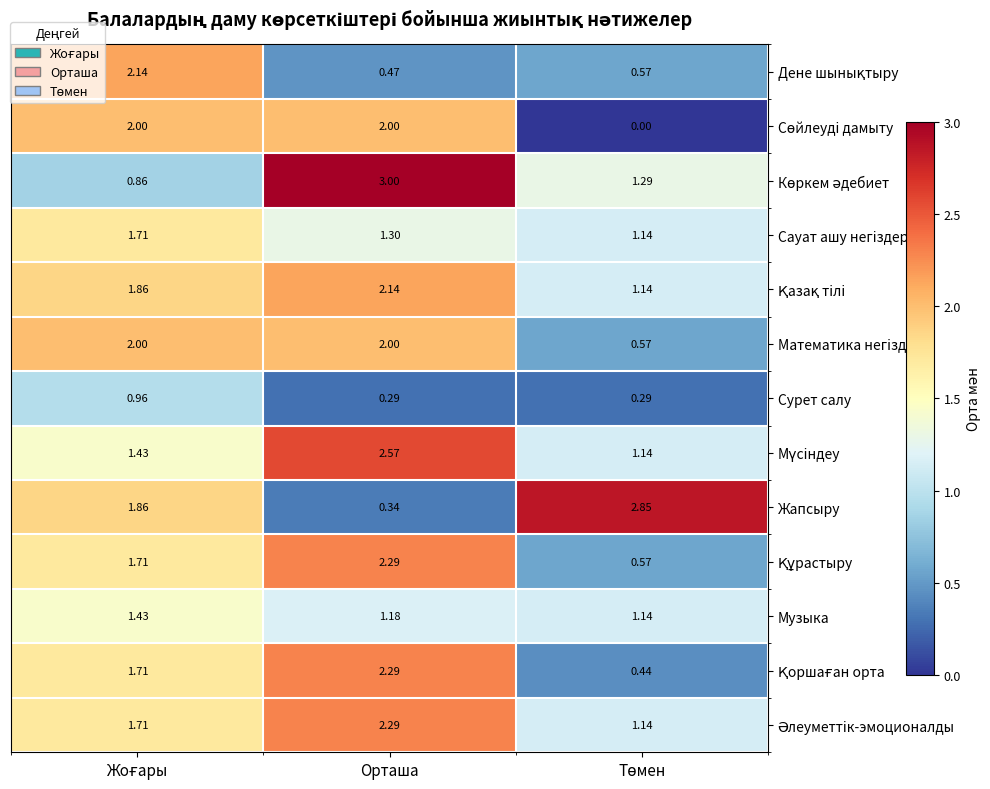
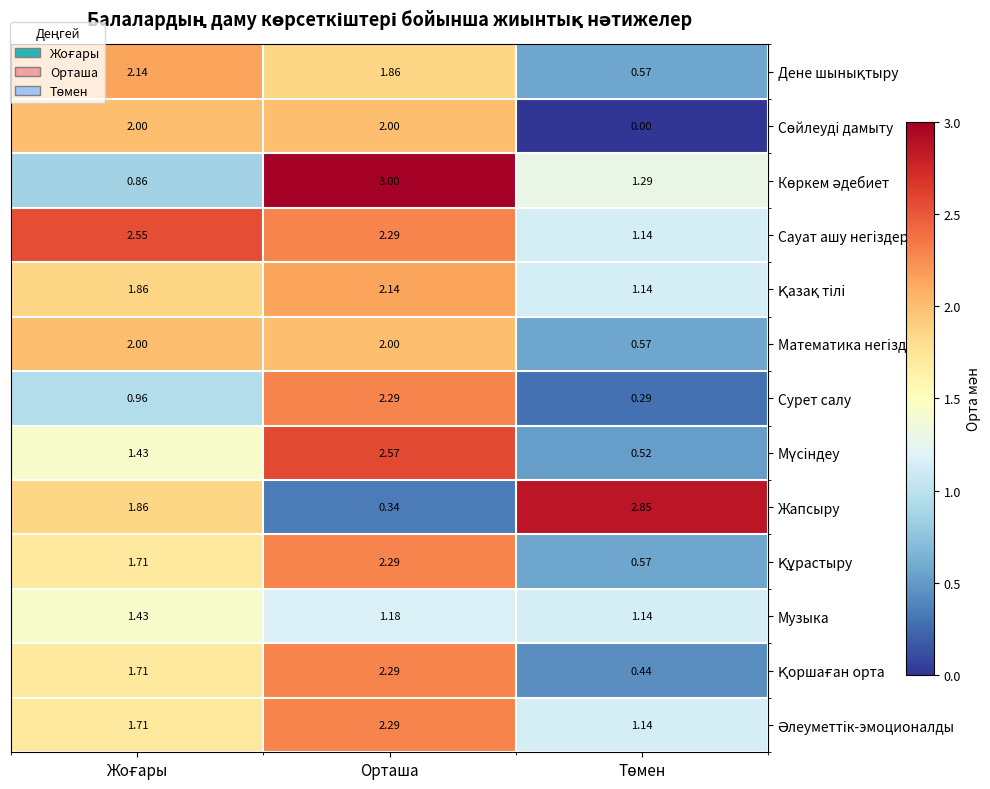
  {
    "Дене шынықтыру": {
      "Жоғары": 2.14,
-     "Орташа": 0.47,
+     "Орташа": 1.86,
      "Төмен": 0.57
    },
    "Сөйлеуді дамыту": {
      "Жоғары": 2.00,
      "Орташа": 2.00,
      "Төмен": 0.00
    },
    "Көркем әдебиет": {
      "Жоғары": 0.86,
      "Орташа": 3.00,
      "Төмен": 1.29
    },
    "Сауат ашу негіздері": {
-     "Жоғары": 1.71,
-     "Орташа": 1.30,
+     "Жоғары": 2.55,
+     "Орташа": 2.29,
      "Төмен": 1.14
    },
    "Қазақ тілі": {
      "Жоғары": 1.86,
      "Орташа": 2.14,
      "Төмен": 1.14
    },
    "Математика негіздері": {
      "Жоғары": 2.00,
      "Орташа": 2.00,
      "Төмен": 0.57
    },
    "Сурет салу": {
      "Жоғары": 0.96,
-     "Орташа": 0.29,
+     "Орташа": 2.29,
      "Төмен": 0.29
    },
    "Мүсіндеу": {
      "Жоғары": 1.43,
      "Орташа": 2.57,
-     "Төмен": 1.14
+     "Төмен": 0.52
    },
    "Жапсыру": {
      "Жоғары": 1.86,
      "Орташа": 0.34,
      "Төмен": 2.85
    },
    "Құрастыру": {
      "Жоғары": 1.71,
      "Орташа": 2.29,
      "Төмен": 0.57
    },
    "Музыка": {
      "Жоғары": 1.43,
      "Орташа": 1.18,
      "Төмен": 1.14
    },
    "Қоршаған орта": {
      "Жоғары": 1.71,
      "Орташа": 2.29,
      "Төмен": 0.44
    },
    "Әлеуметтік-эмоционалды": {
      "Жоғары": 1.71,
      "Орташа": 2.29,
      "Төмен": 1.14
    }
  }
